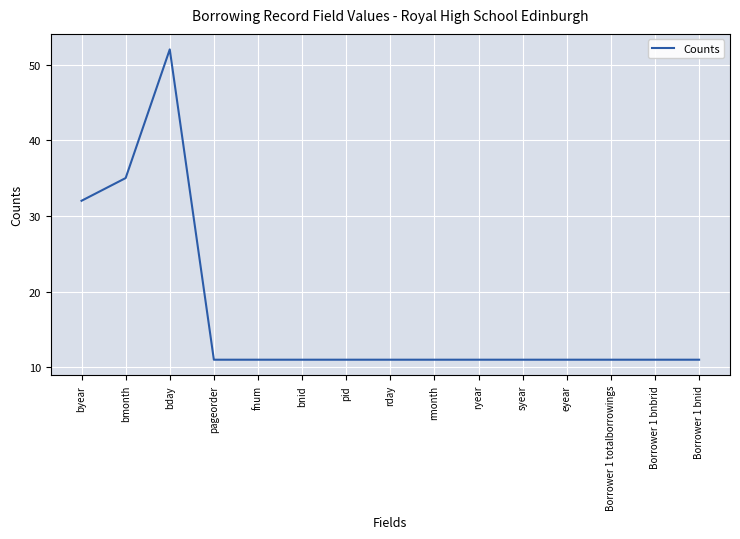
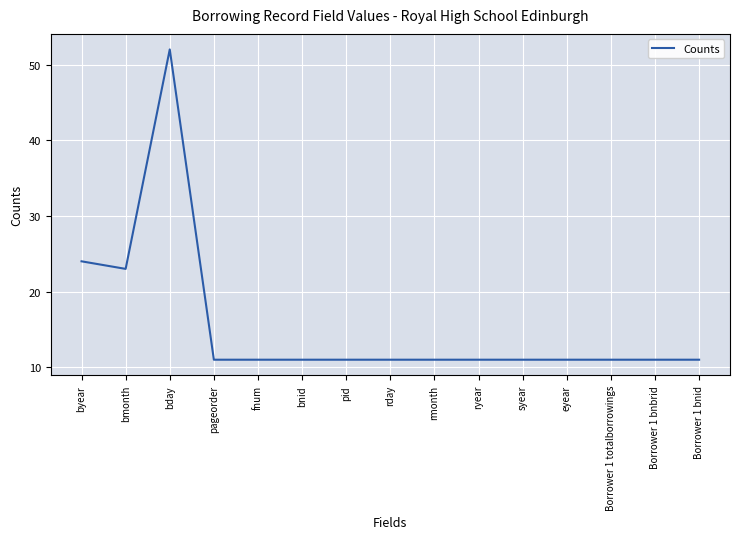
  {
-   "byear": 32,
-   "bmonth": 35,
+   "byear": 24,
+   "bmonth": 23,
    "bday": 52,
    "pageorder": 11,
    "fnum": 11,
    "bnid": 11,
    "pid": 11,
    "rday": 11,
    "rmonth": 11,
    "ryear": 11,
    "syear": 11,
    "eyear": 11,
    "Borrower 1 totalborrowings": 11,
    "Borrower 1 bnbrid": 11,
    "Borrower 1 bnid": 11
  }
